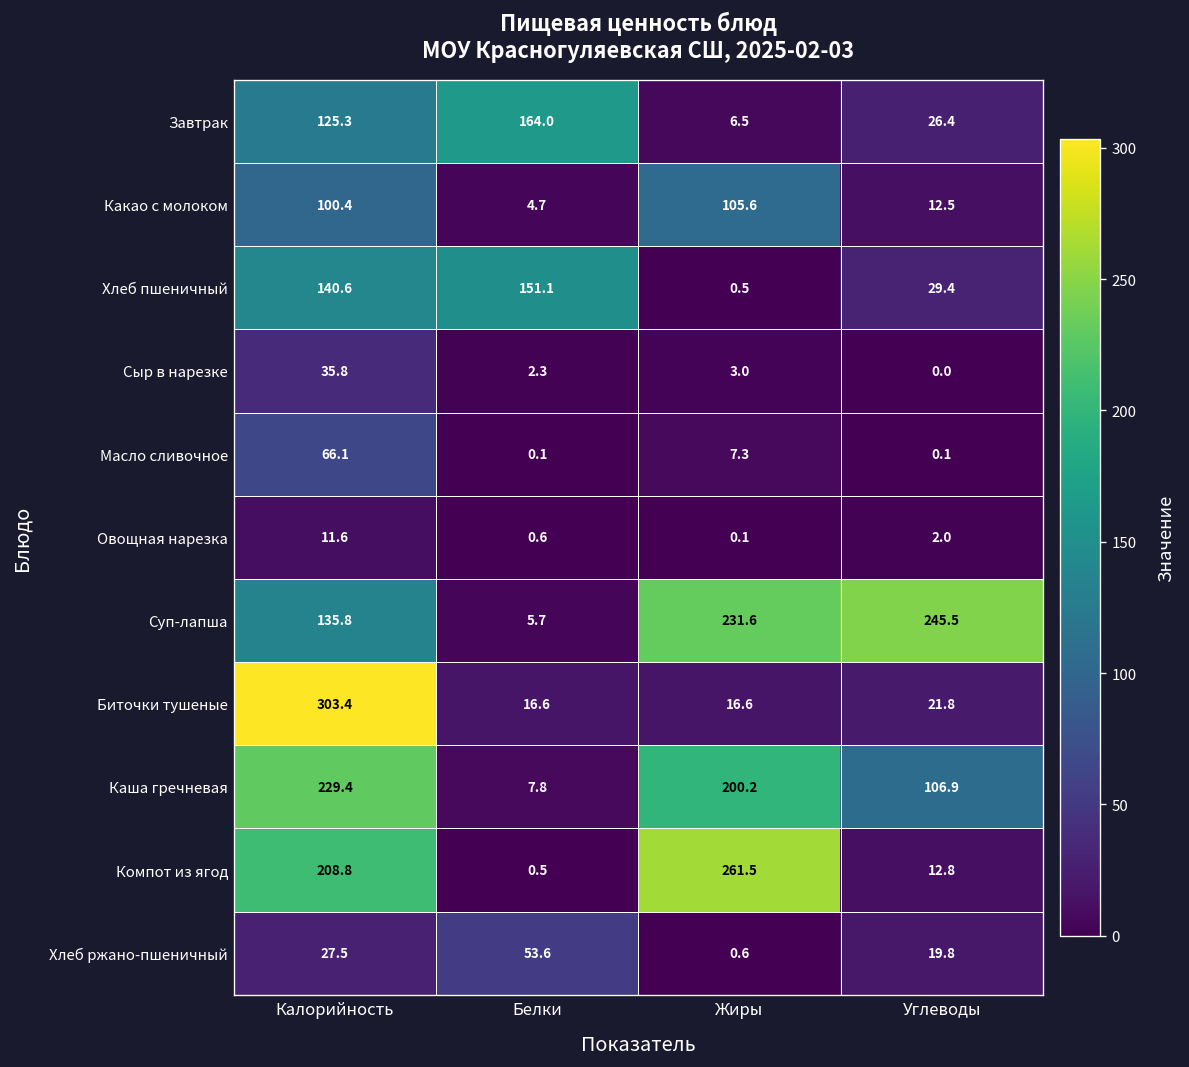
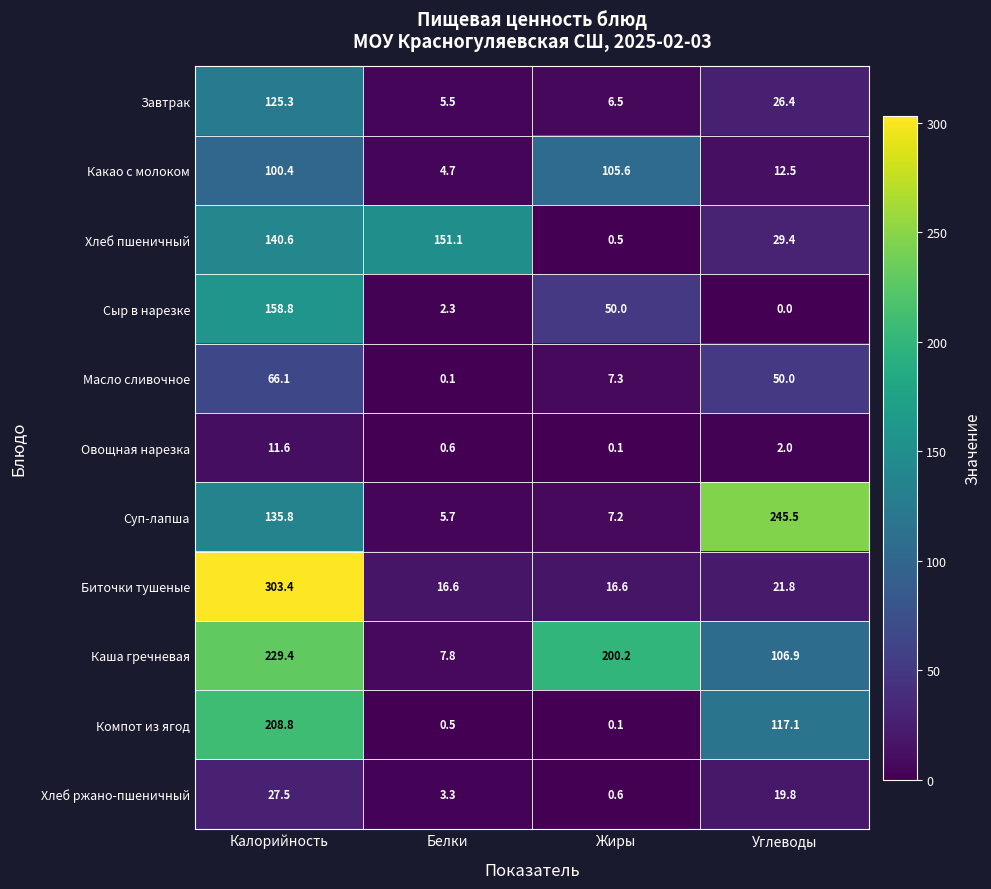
  {
    "Завтрак": {
      "Калорийность": 125.3,
-     "Белки": 164.0,
+     "Белки": 5.5,
      "Жиры": 6.5,
      "Углеводы": 26.4
    },
    "Какао с молоком": {
      "Калорийность": 100.4,
      "Белки": 4.7,
      "Жиры": 105.6,
      "Углеводы": 12.5
    },
    "Хлеб пшеничный": {
      "Калорийность": 140.6,
      "Белки": 151.1,
      "Жиры": 0.5,
      "Углеводы": 29.4
    },
    "Сыр в нарезке": {
-     "Калорийность": 35.8,
+     "Калорийность": 158.8,
      "Белки": 2.3,
-     "Жиры": 3.0,
+     "Жиры": 50.0,
      "Углеводы": 0.0
    },
    "Масло сливочное": {
      "Калорийность": 66.1,
      "Белки": 0.1,
      "Жиры": 7.3,
-     "Углеводы": 0.1
+     "Углеводы": 50.0
    },
    "Овощная нарезка": {
      "Калорийность": 11.6,
      "Белки": 0.6,
      "Жиры": 0.1,
      "Углеводы": 2.0
    },
    "Суп-лапша": {
      "Калорийность": 135.8,
      "Белки": 5.7,
-     "Жиры": 231.6,
+     "Жиры": 7.2,
      "Углеводы": 245.5
    },
    "Биточки тушеные": {
      "Калорийность": 303.4,
      "Белки": 16.6,
      "Жиры": 16.6,
      "Углеводы": 21.8
    },
    "Каша гречневая": {
      "Калорийность": 229.4,
      "Белки": 7.8,
      "Жиры": 200.2,
      "Углеводы": 106.9
    },
    "Компот из ягод": {
      "Калорийность": 208.8,
      "Белки": 0.5,
-     "Жиры": 261.5,
-     "Углеводы": 12.8
+     "Жиры": 0.1,
+     "Углеводы": 117.1
    },
    "Хлеб ржано-пшеничный": {
      "Калорийность": 27.5,
-     "Белки": 53.6,
+     "Белки": 3.3,
      "Жиры": 0.6,
      "Углеводы": 19.8
    }
  }
